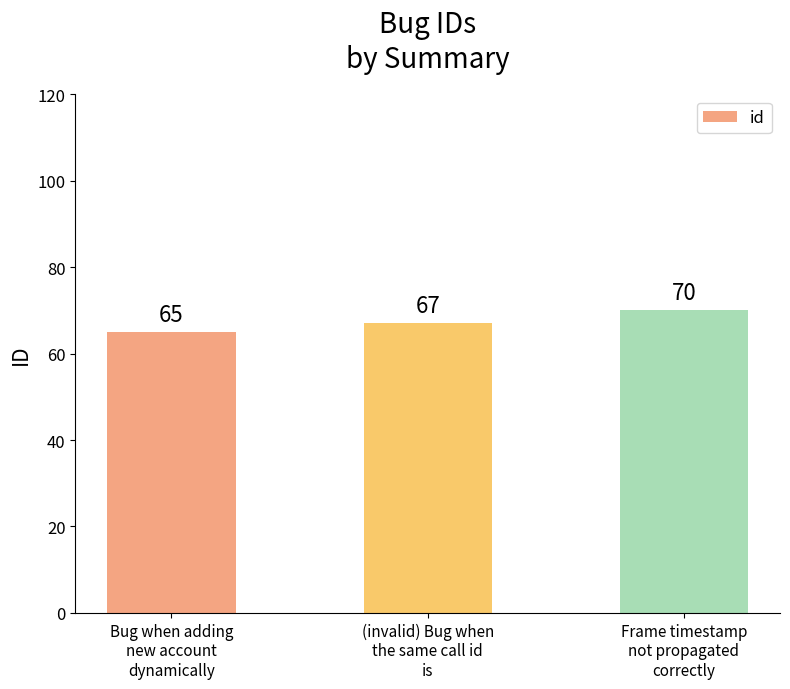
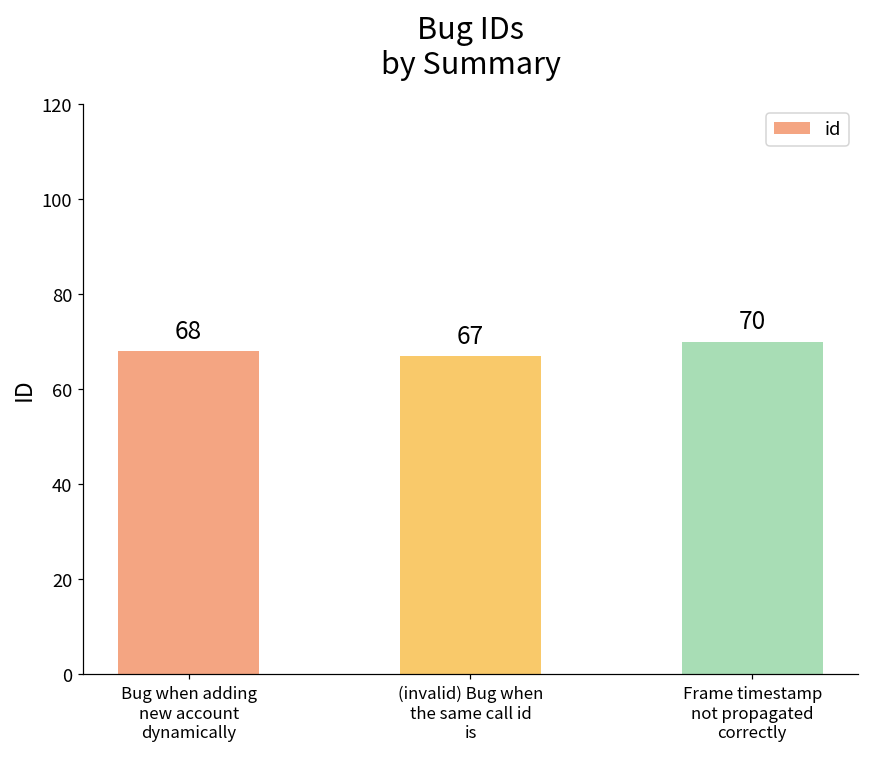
  {
-   "Bug when adding new account dynamically": 65,
+   "Bug when adding new account dynamically": 68,
    "(invalid) Bug when the same call id is": 67,
    "Frame timestamp not propagated correctly": 70
  }
